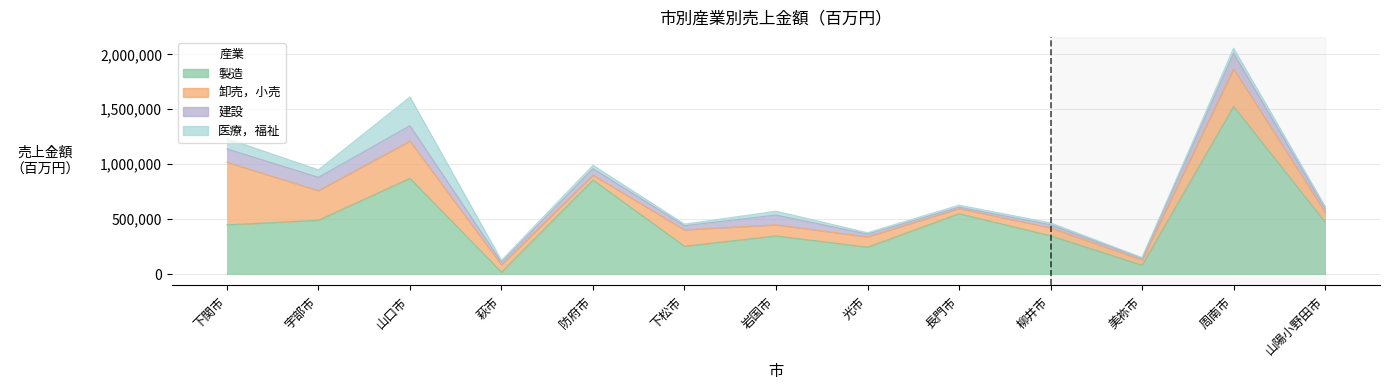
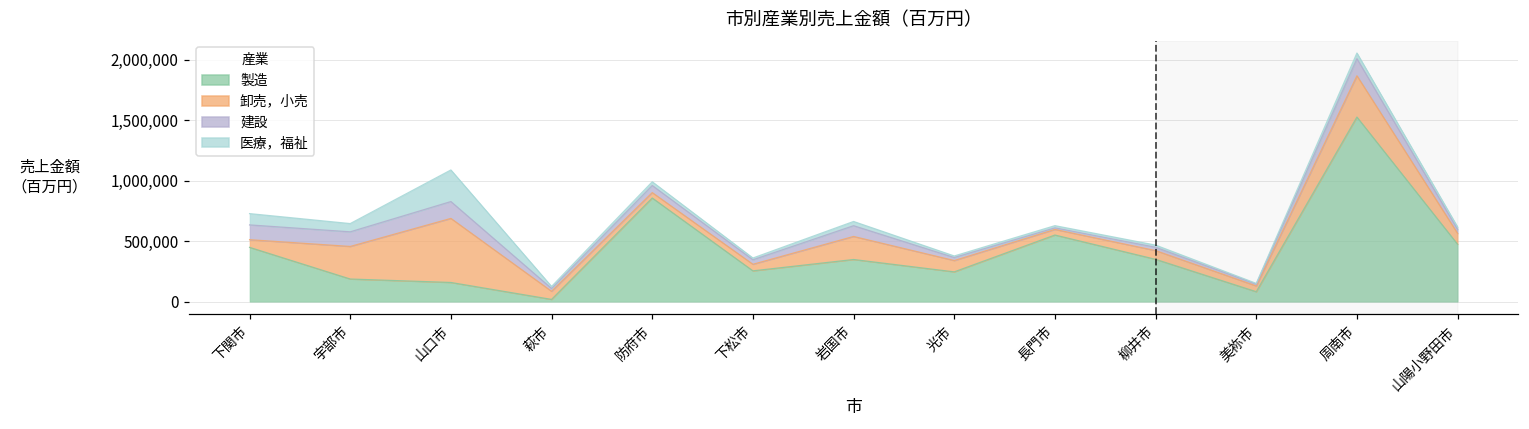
  {
    "製造": {
      "下関市": "450,000",
-     "宇部市": "490,000",
-     "山口市": "870,000",
+     "宇部市": "190,000",
+     "山口市": "160,000",
      "萩市": "20,000",
      "防府市": "860,000",
      "下松市": "250,000",
      "岩国市": "350,000",
      "光市": "250,000",
      "長門市": "550,000",
      "柳井市": "350,000",
      "美祢市": "80,000",
      "周南市": "1,530,000",
      "山陽小野田市": "470,000"
    },
    "卸売，小売": {
-     "下関市": "570,000",
+     "下関市": "60,000",
      "宇部市": "270,000",
-     "山口市": "340,000",
+     "山口市": "530,000",
      "防府市": "40,000",
-     "下松市": "150,000",
-     "岩国市": "100,000",
+     "下松市": "50,000",
+     "岩国市": "190,000",
      "光市": "90,000",
      "柳井市": "70,000",
      "周南市": "340,000",
      "山陽小野田市": "90,000"
    }
  }
